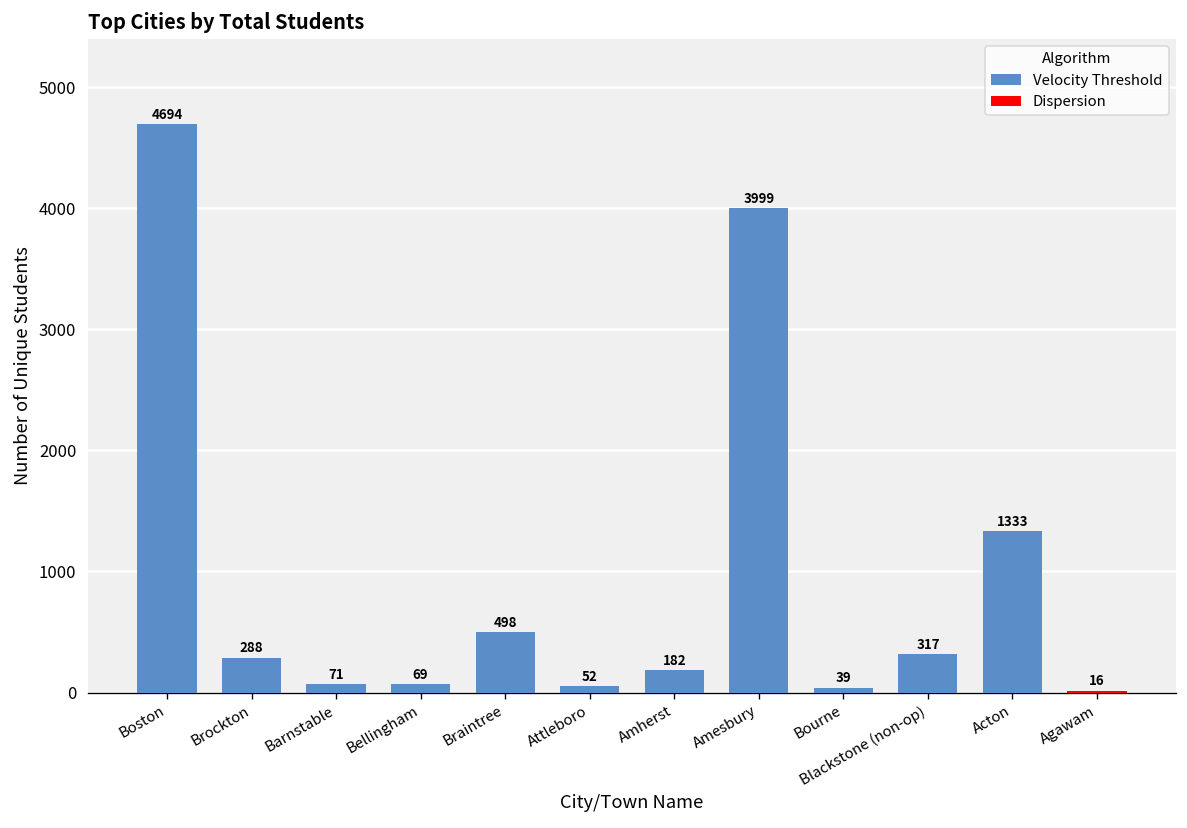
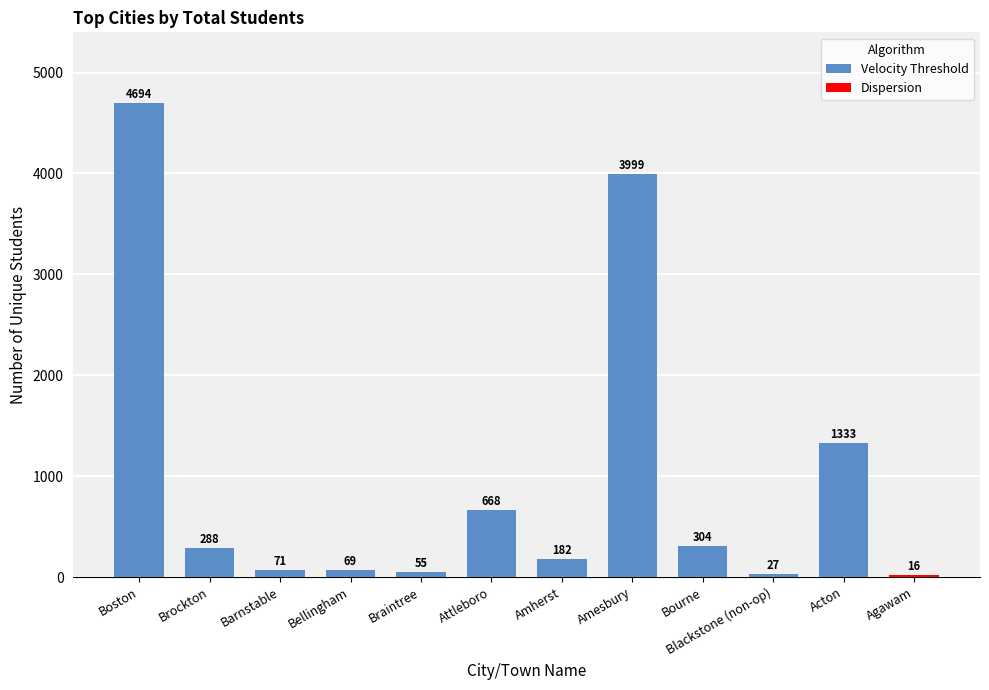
  {
    "Velocity Threshold": {
      "Boston": 4694,
      "Brockton": 288,
      "Barnstable": 71,
      "Bellingham": 69,
-     "Braintree": 498,
-     "Attleboro": 52,
+     "Braintree": 55,
+     "Attleboro": 668,
      "Amherst": 182,
      "Amesbury": 3999,
-     "Bourne": 39,
-     "Blackstone (non-op)": 317,
+     "Bourne": 304,
+     "Blackstone (non-op)": 27,
      "Acton": 1333
    },
    "Dispersion": {
      "Agawam": 16
    }
  }
